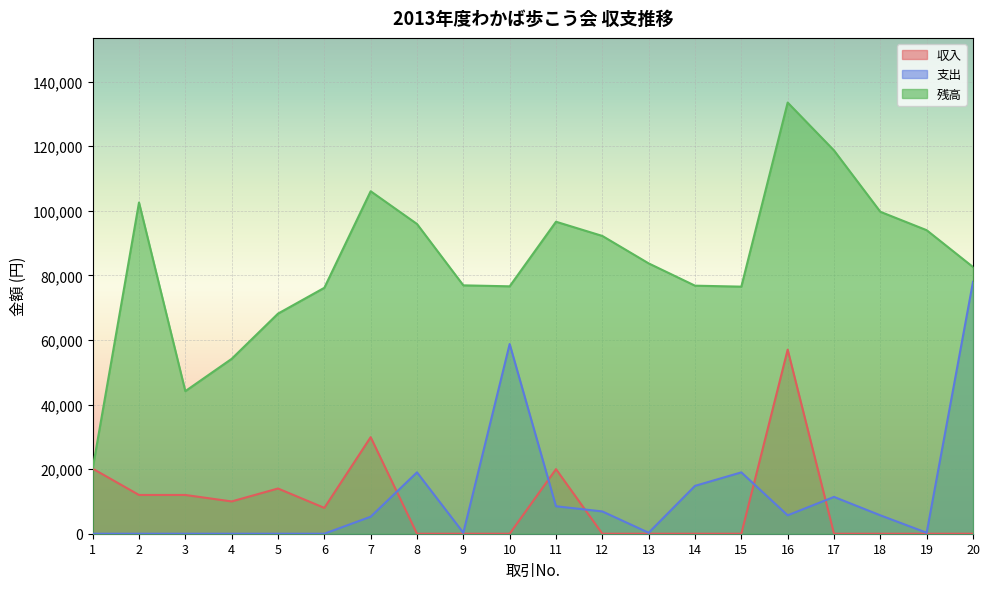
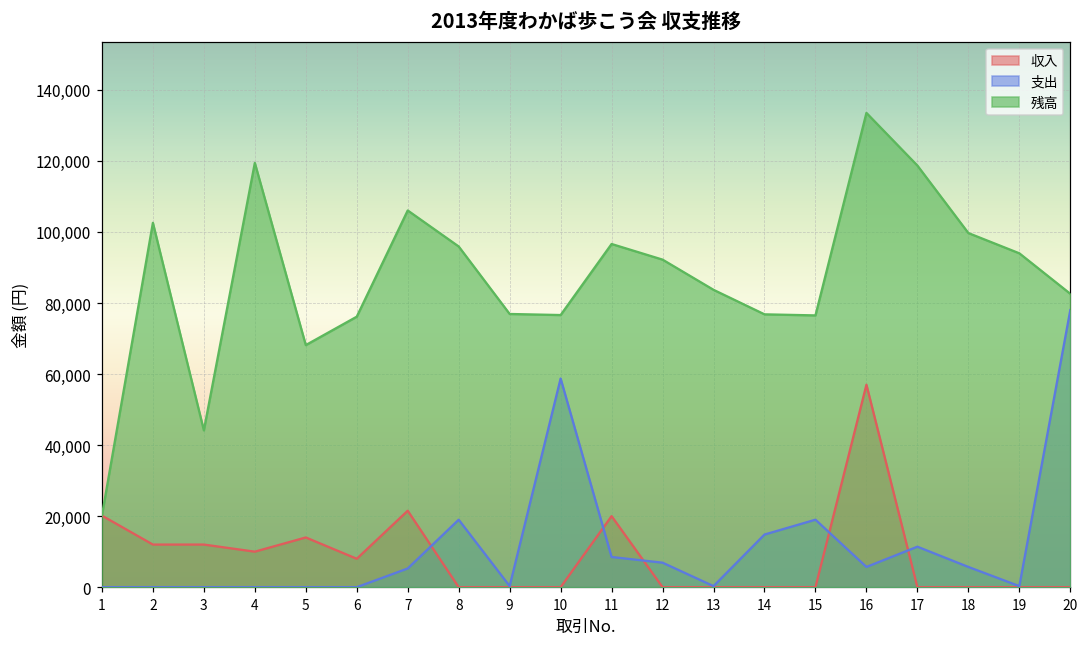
  {
    "収入": {
      "2": "12,000",
      "3": "12,000",
      "4": "10,000",
      "5": "14,000",
      "6": "8,000",
-     "7": "30,000",
+     "7": "22,000",
      "8": "0",
      "10": "0",
      "11": "20,000",
      "12": "0",
      "14": "0",
      "15": "0",
      "16": "57,000",
      "17": "0",
      "18": "0",
      "20": "0"
    },
    "支出": {
      "1": "0",
      "2": "0",
      "3": "0",
      "4": "0",
      "5": "0",
      "6": "0",
      "7": "5,000",
      "8": "19,000",
      "10": "59,000",
      "11": "9,000",
      "12": "7,000",
      "14": "15,000",
      "15": "19,000",
      "16": "6,000",
      "17": "11,000",
      "18": "6,000",
      "20": "78,000"
    },
    "残高": {
      "2": "103,000",
      "3": "44,000",
-     "4": "54,000",
+     "4": "119,000",
      "5": "68,000",
      "6": "76,000",
      "7": "106,000",
      "8": "96,000",
      "9": "77,000",
      "10": "77,000",
      "11": "97,000",
      "12": "92,000",
      "13": "84,000",
      "14": "77,000",
      "15": "77,000",
      "16": "134,000",
      "17": "119,000",
      "18": "100,000",
      "19": "94,000",
      "20": "83,000"
    }
  }
